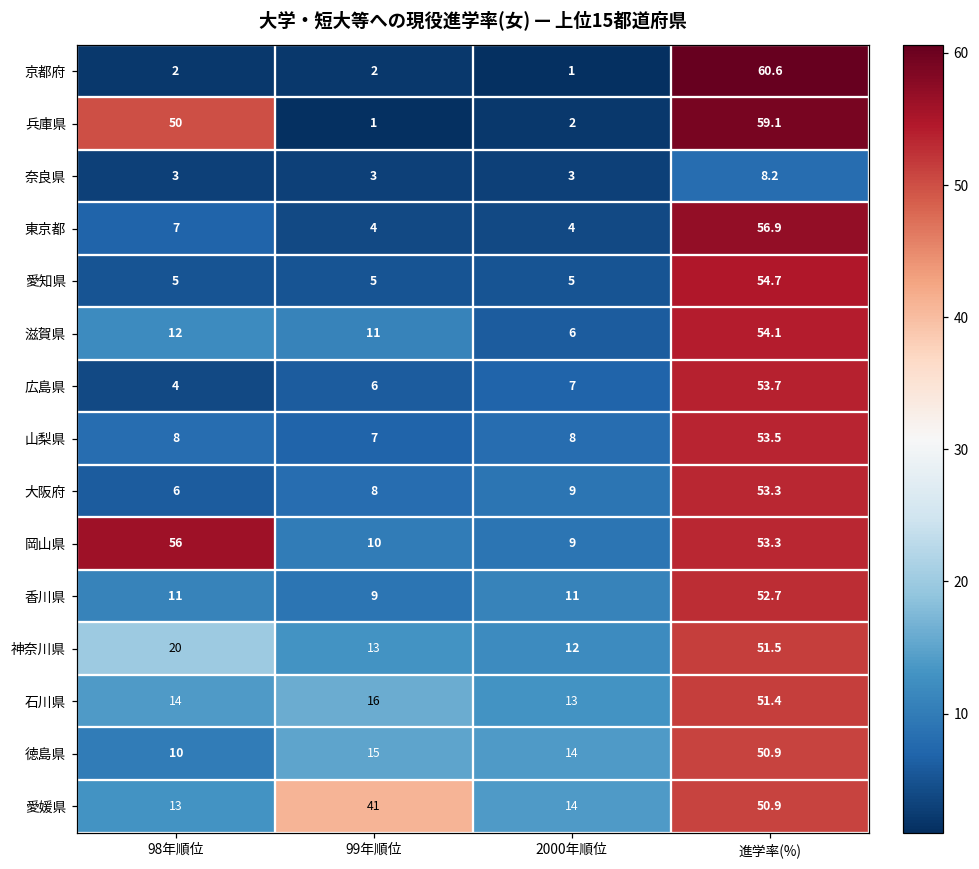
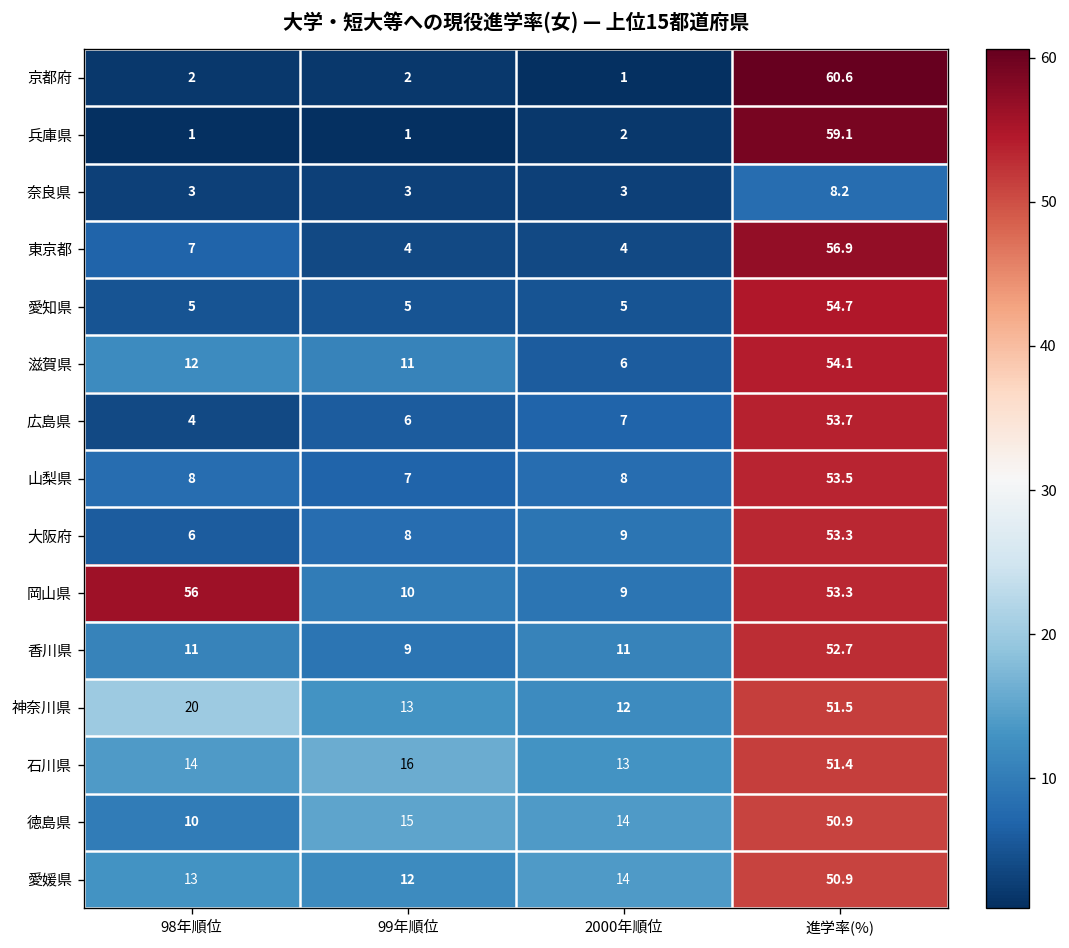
  {
    "京都府": {
      "98年順位": 2,
      "99年順位": 2,
      "2000年順位": 1,
      "進学率(%)": 60.6
    },
    "兵庫県": {
-     "98年順位": 50,
+     "98年順位": 1,
      "99年順位": 1,
      "2000年順位": 2,
      "進学率(%)": 59.1
    },
    "奈良県": {
      "98年順位": 3,
      "99年順位": 3,
      "2000年順位": 3,
      "進学率(%)": 8.2
    },
    "東京都": {
      "98年順位": 7,
      "99年順位": 4,
      "2000年順位": 4,
      "進学率(%)": 56.9
    },
    "愛知県": {
      "98年順位": 5,
      "99年順位": 5,
      "2000年順位": 5,
      "進学率(%)": 54.7
    },
    "滋賀県": {
      "98年順位": 12,
      "99年順位": 11,
      "2000年順位": 6,
      "進学率(%)": 54.1
    },
    "広島県": {
      "98年順位": 4,
      "99年順位": 6,
      "2000年順位": 7,
      "進学率(%)": 53.7
    },
    "山梨県": {
      "98年順位": 8,
      "99年順位": 7,
      "2000年順位": 8,
      "進学率(%)": 53.5
    },
    "大阪府": {
      "98年順位": 6,
      "99年順位": 8,
      "2000年順位": 9,
      "進学率(%)": 53.3
    },
    "岡山県": {
      "98年順位": 56,
      "99年順位": 10,
      "2000年順位": 9,
      "進学率(%)": 53.3
    },
    "香川県": {
      "98年順位": 11,
      "99年順位": 9,
      "2000年順位": 11,
      "進学率(%)": 52.7
    },
    "神奈川県": {
      "98年順位": 20,
      "99年順位": 13,
      "2000年順位": 12,
      "進学率(%)": 51.5
    },
    "石川県": {
      "98年順位": 14,
      "99年順位": 16,
      "2000年順位": 13,
      "進学率(%)": 51.4
    },
    "徳島県": {
      "98年順位": 10,
      "99年順位": 15,
      "2000年順位": 14,
      "進学率(%)": 50.9
    },
    "愛媛県": {
      "98年順位": 13,
-     "99年順位": 41,
+     "99年順位": 12,
      "2000年順位": 14,
      "進学率(%)": 50.9
    }
  }
